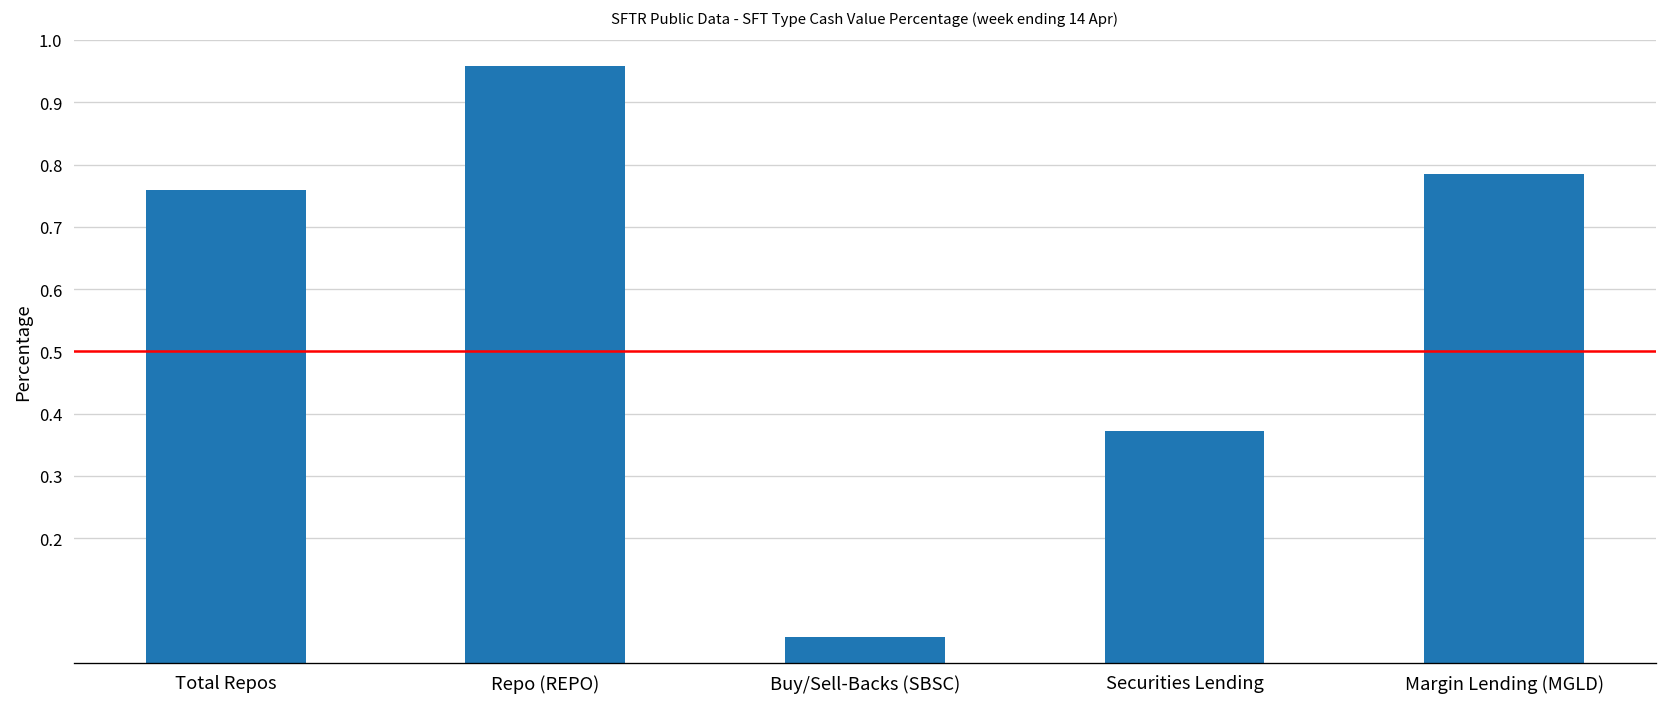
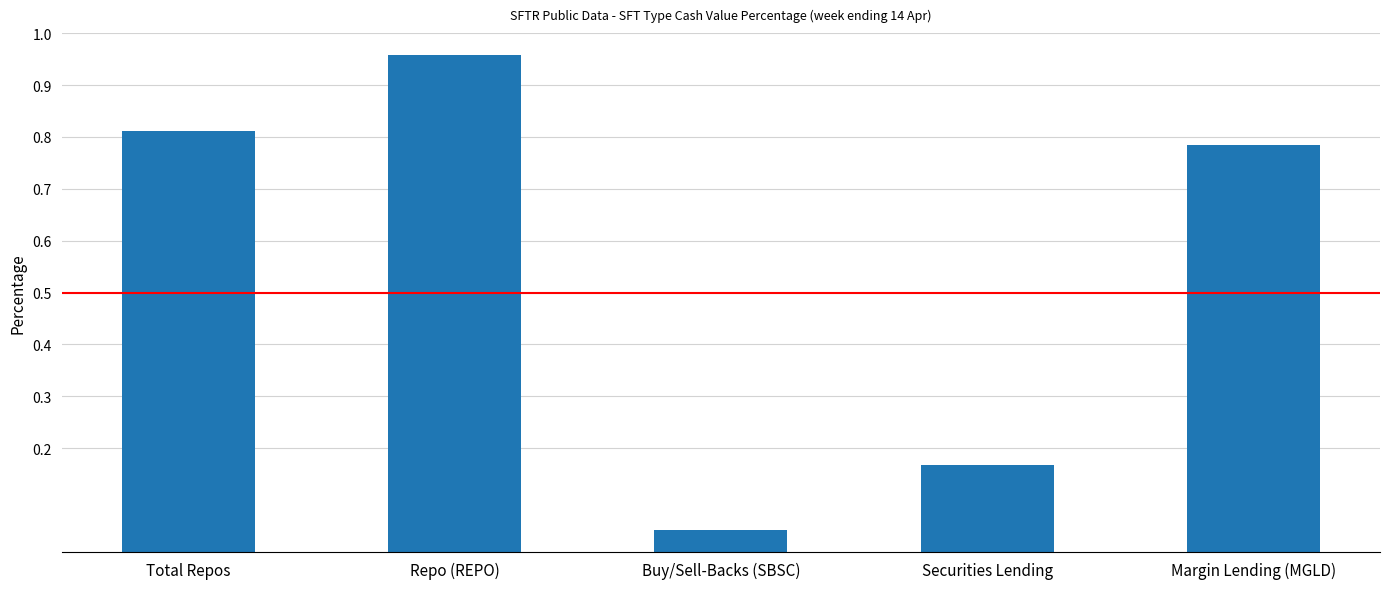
  {
-   "Total Repos": 0.76,
+   "Total Repos": 0.81,
    "Repo (REPO)": 0.96,
    "Buy/Sell-Backs (SBSC)": 0.04,
-   "Securities Lending": 0.37,
+   "Securities Lending": 0.17,
    "Margin Lending (MGLD)": 0.79
  }
